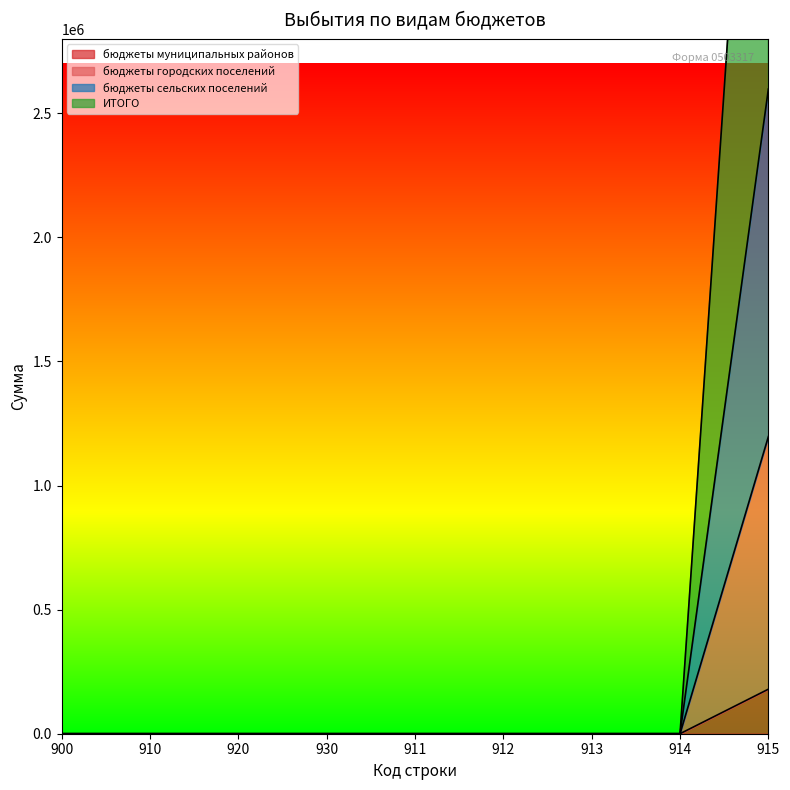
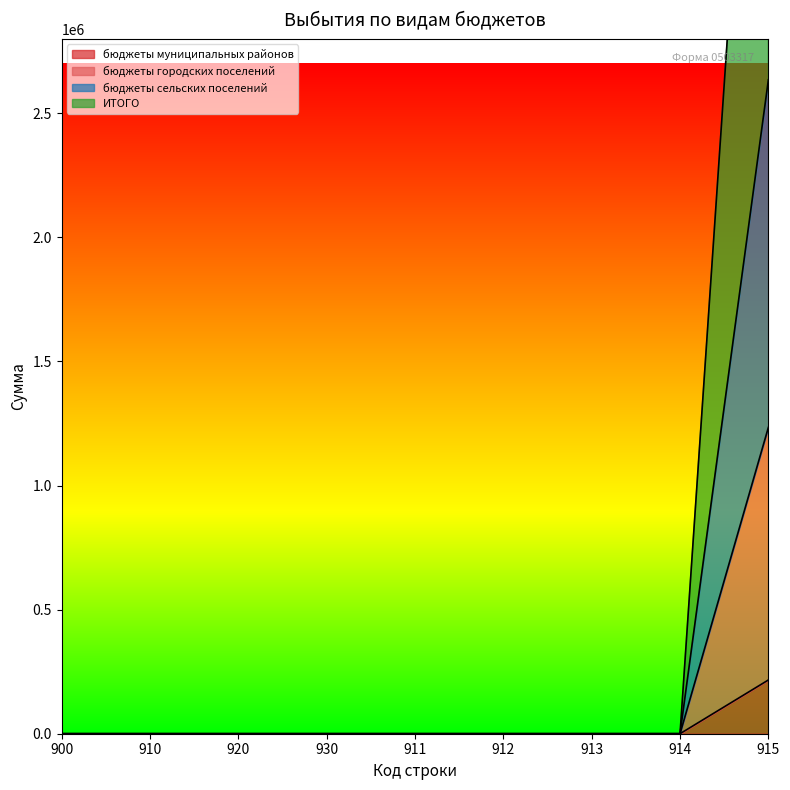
  {
    "бюджеты муниципальных районов": {
-     "915": 180000
+     "915": 220000
    },
    "бюджеты городских поселений": {
      "915": 1020000
    }
  }
